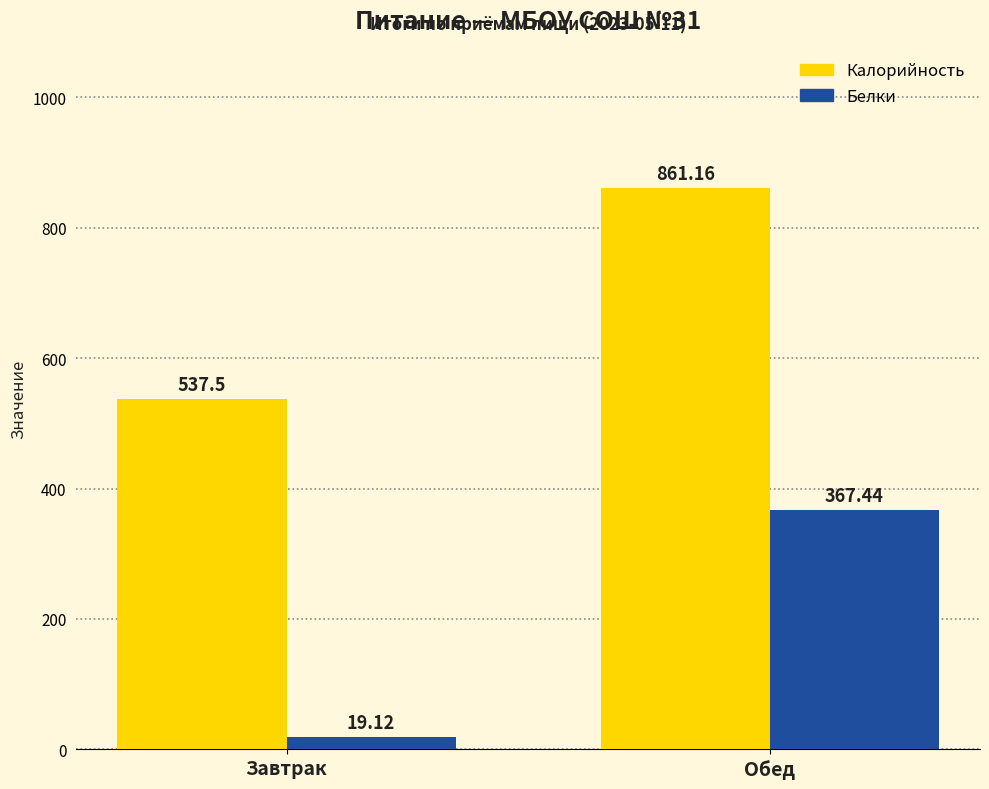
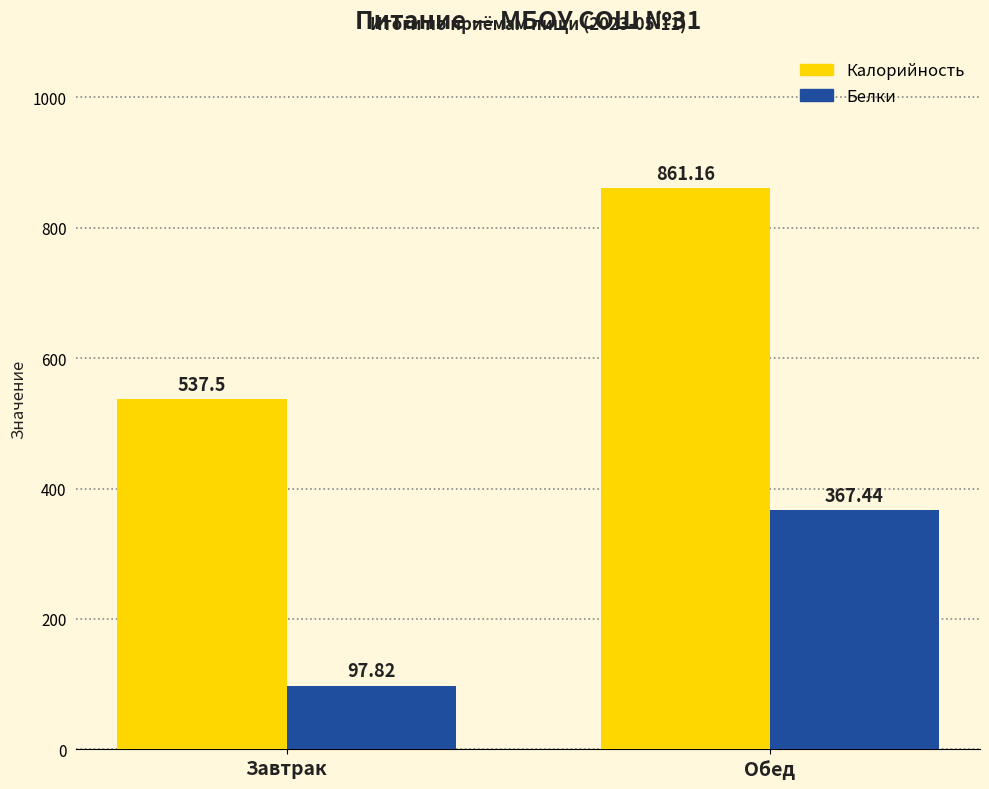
  {
    "Калорийность": {
      "Завтрак": 537.5,
      "Обед": 861.16
    },
    "Белки": {
-     "Завтрак": 19.12,
+     "Завтрак": 97.82,
      "Обед": 367.44
    }
  }
